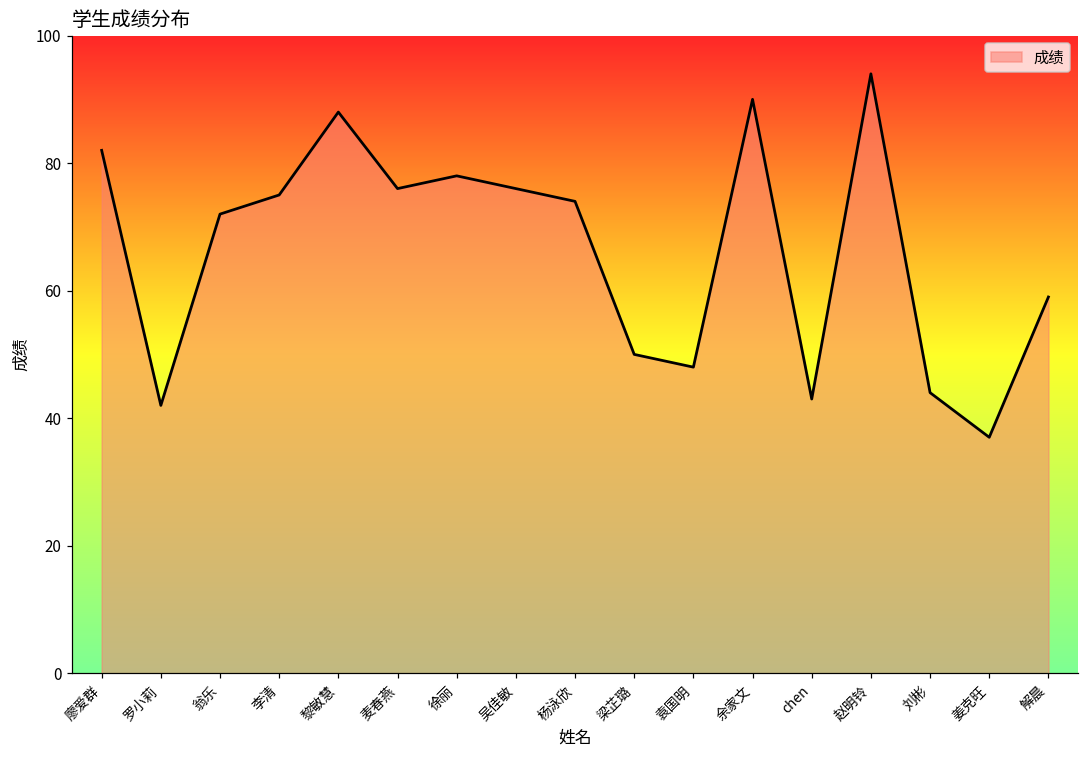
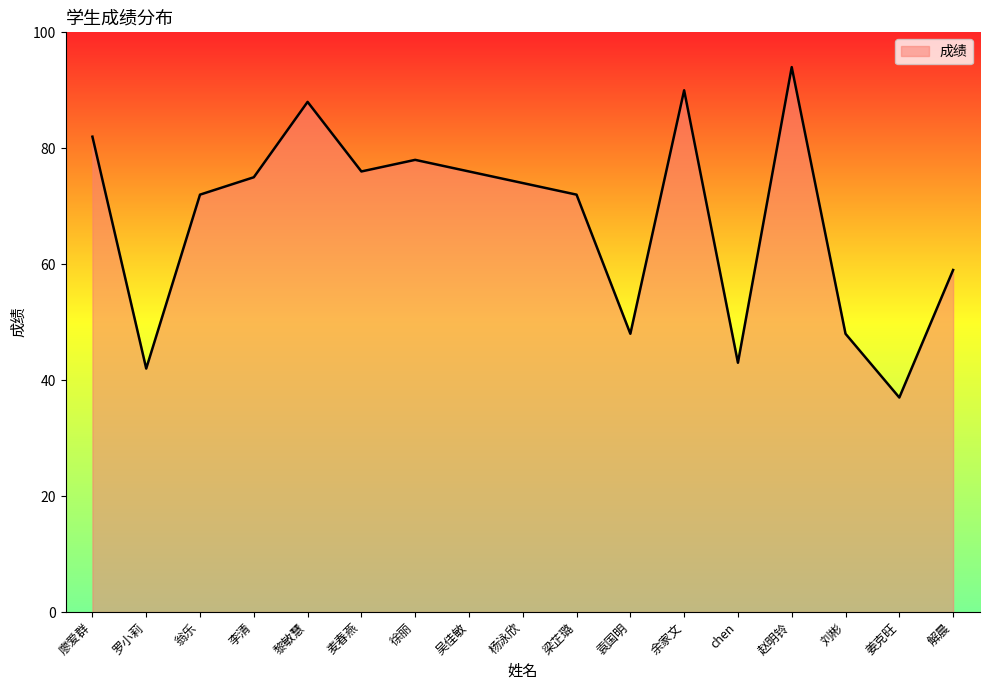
  {
    "廖爱群": 82,
    "罗小莉": 42,
    "翁乐": 72,
    "李清": 75,
    "黎敏慧": 88,
    "麦春燕": 76,
    "徐丽": 78,
    "吴佳敏": 76,
    "杨泳欣": 74,
-   "梁芷璐": 50,
+   "梁芷璐": 72,
    "袁国明": 48,
    "余家文": 90,
    "chen": 43,
    "赵明铃": 94,
-   "刘彬": 44,
+   "刘彬": 48,
    "姜克旺": 37,
    "解晨": 59
  }
